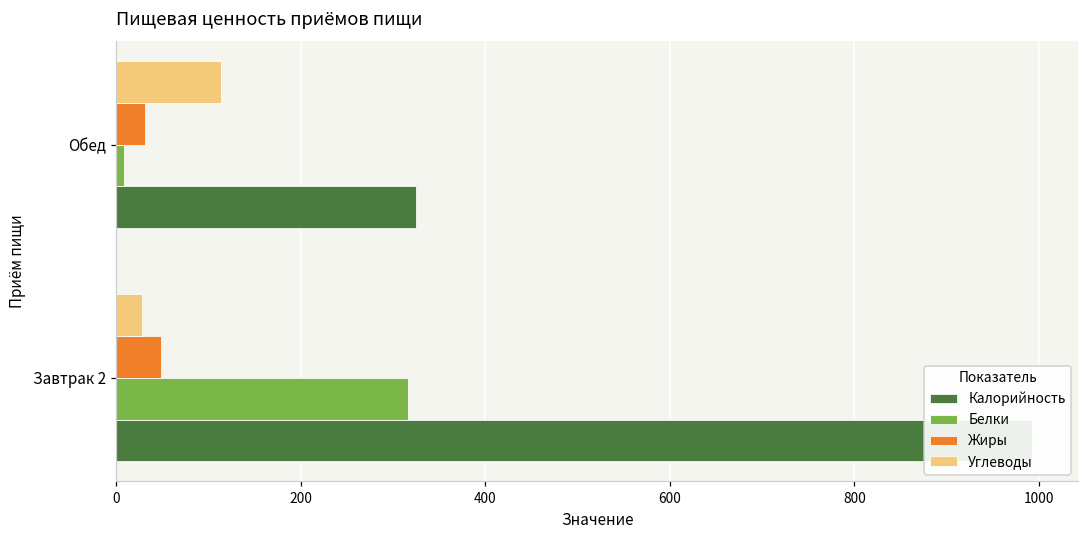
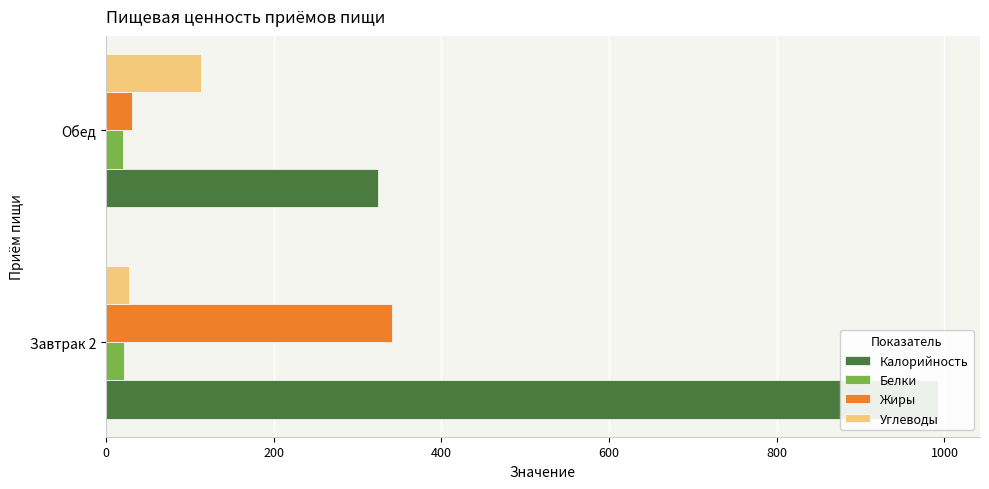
  {
    "Калорийность": {
      "Обед": 320
    },
    "Белки": {
-     "Обед": 10,
-     "Завтрак 2": 320
+     "Обед": 20,
+     "Завтрак 2": 20
    },
    "Жиры": {
      "Обед": 30,
-     "Завтрак 2": 50
+     "Завтрак 2": 340
    },
    "Углеводы": {
      "Обед": 110,
      "Завтрак 2": 30
    }
  }
